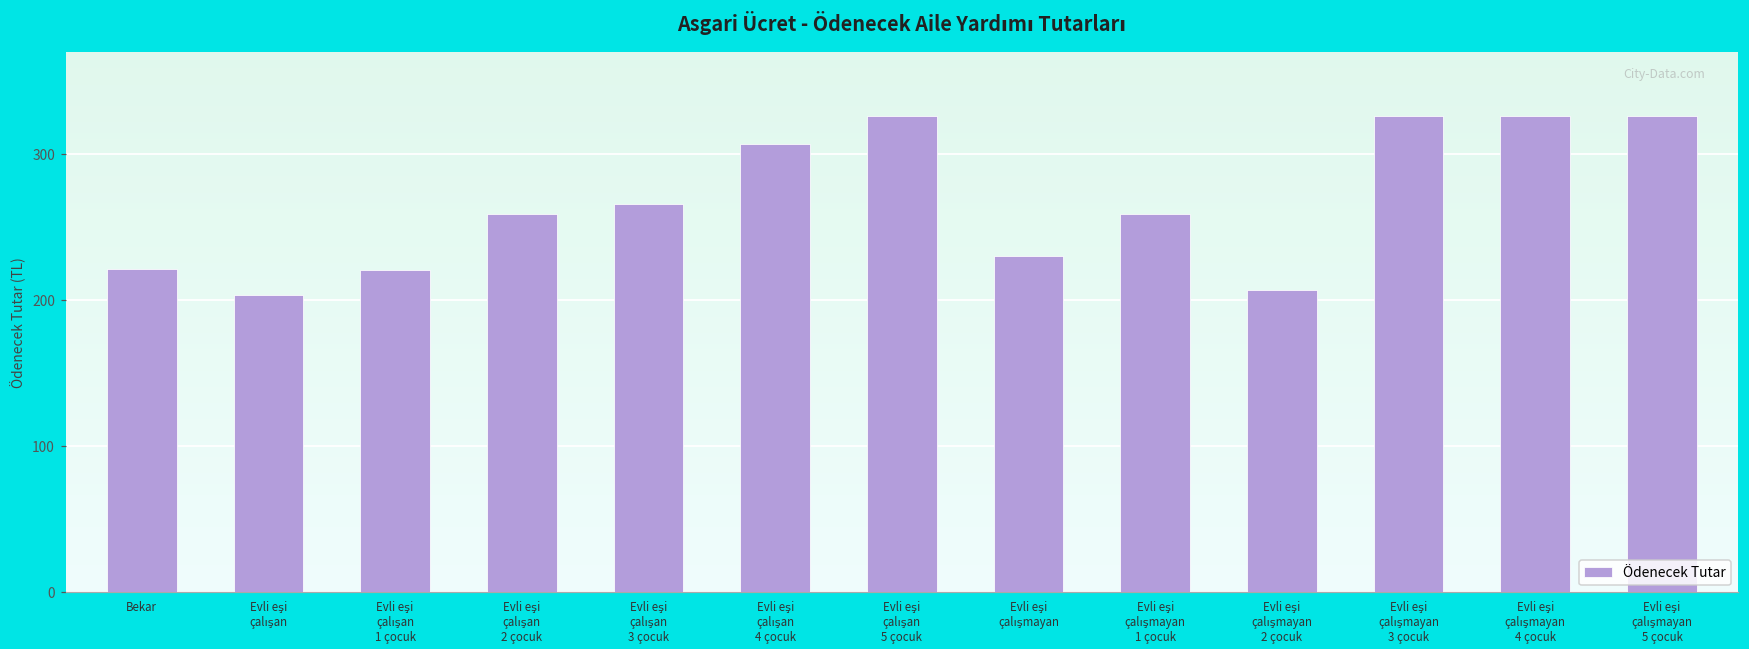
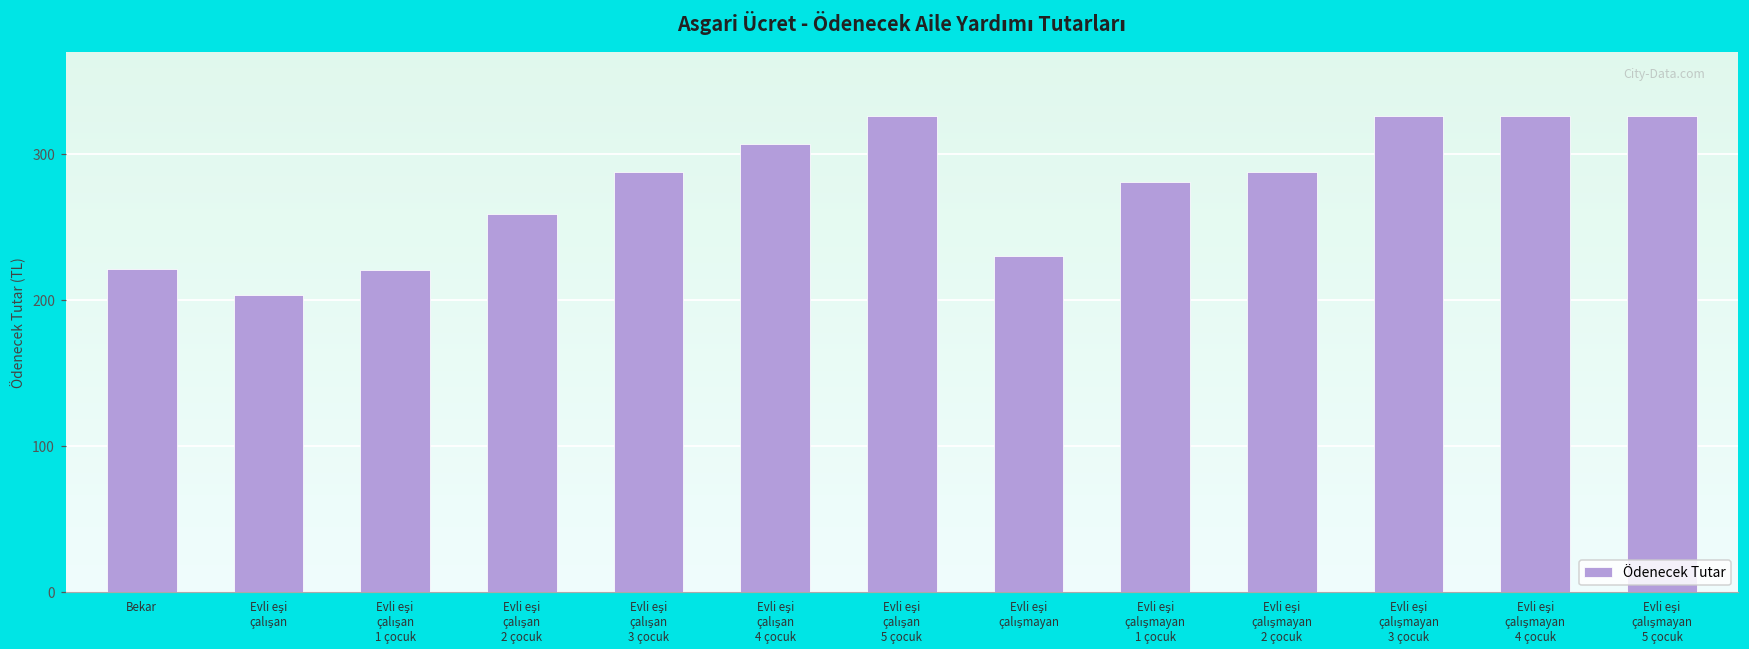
  {
    "Bekar": 222,
    "Evli eşi çalışan": 203,
    "Evli eşi çalışan 1 çocuk": 221,
    "Evli eşi çalışan 2 çocuk": 259,
-   "Evli eşi çalışan 3 çocuk": 266,
+   "Evli eşi çalışan 3 çocuk": 288,
    "Evli eşi çalışan 4 çocuk": 307,
    "Evli eşi çalışan 5 çocuk": 326,
    "Evli eşi çalışmayan": 230,
-   "Evli eşi çalışmayan 1 çocuk": 259,
-   "Evli eşi çalışmayan 2 çocuk": 207,
+   "Evli eşi çalışmayan 1 çocuk": 281,
+   "Evli eşi çalışmayan 2 çocuk": 288,
    "Evli eşi çalışmayan 3 çocuk": 326,
    "Evli eşi çalışmayan 4 çocuk": 326,
    "Evli eşi çalışmayan 5 çocuk": 326
  }
